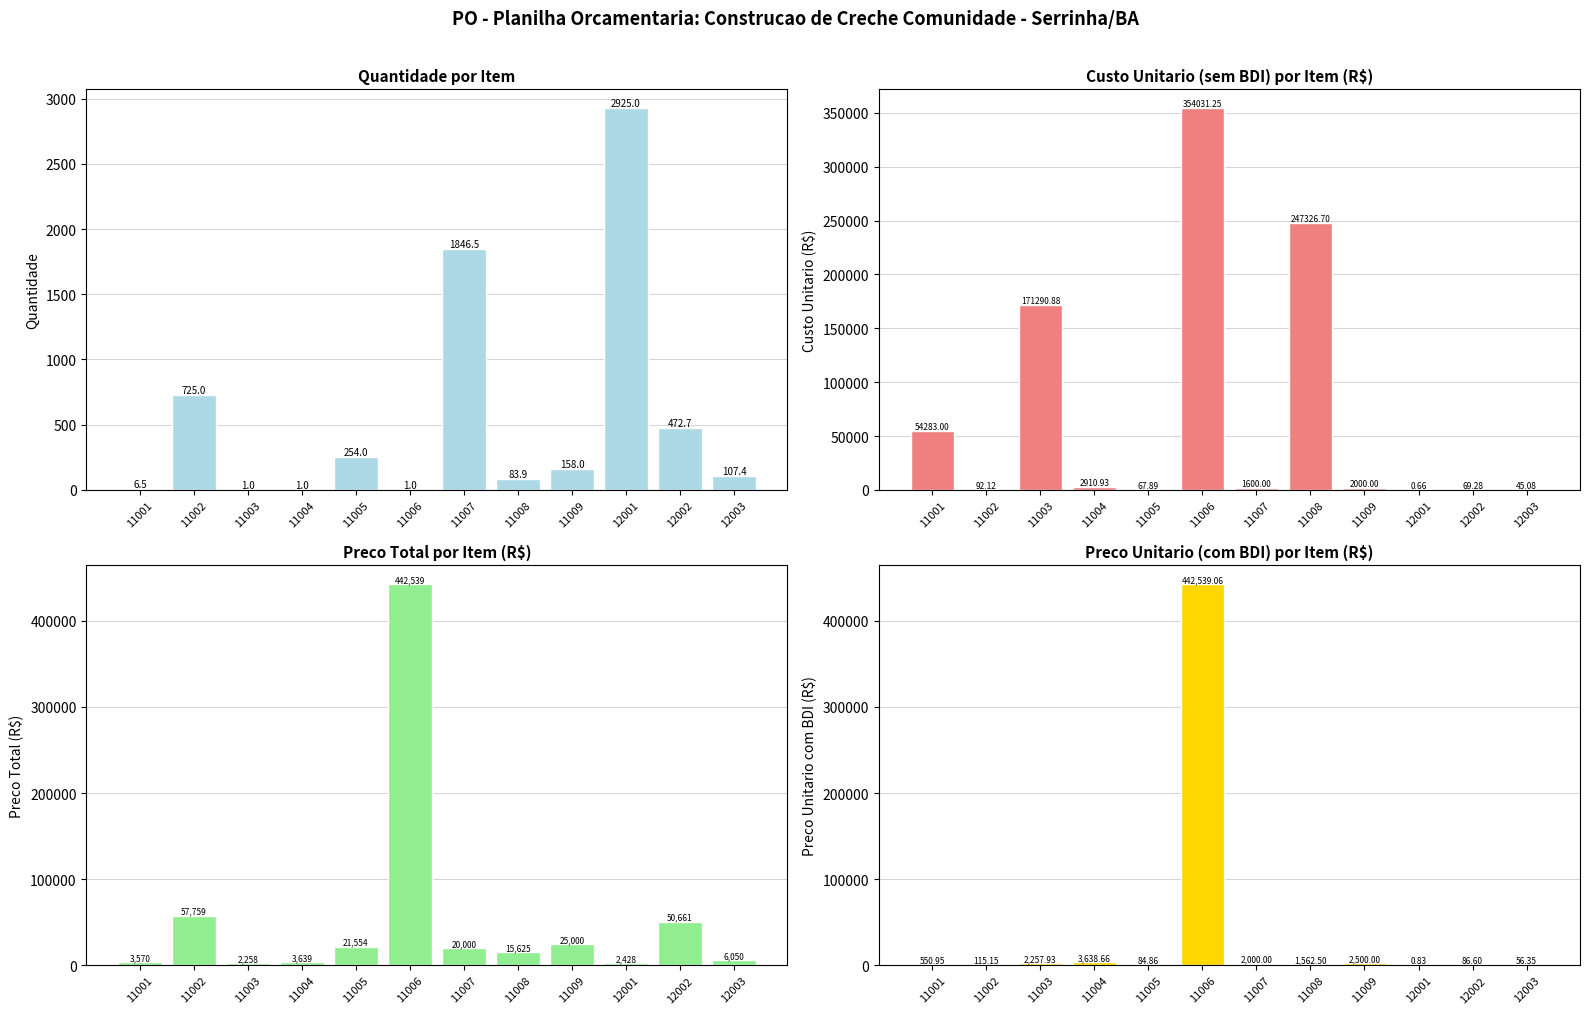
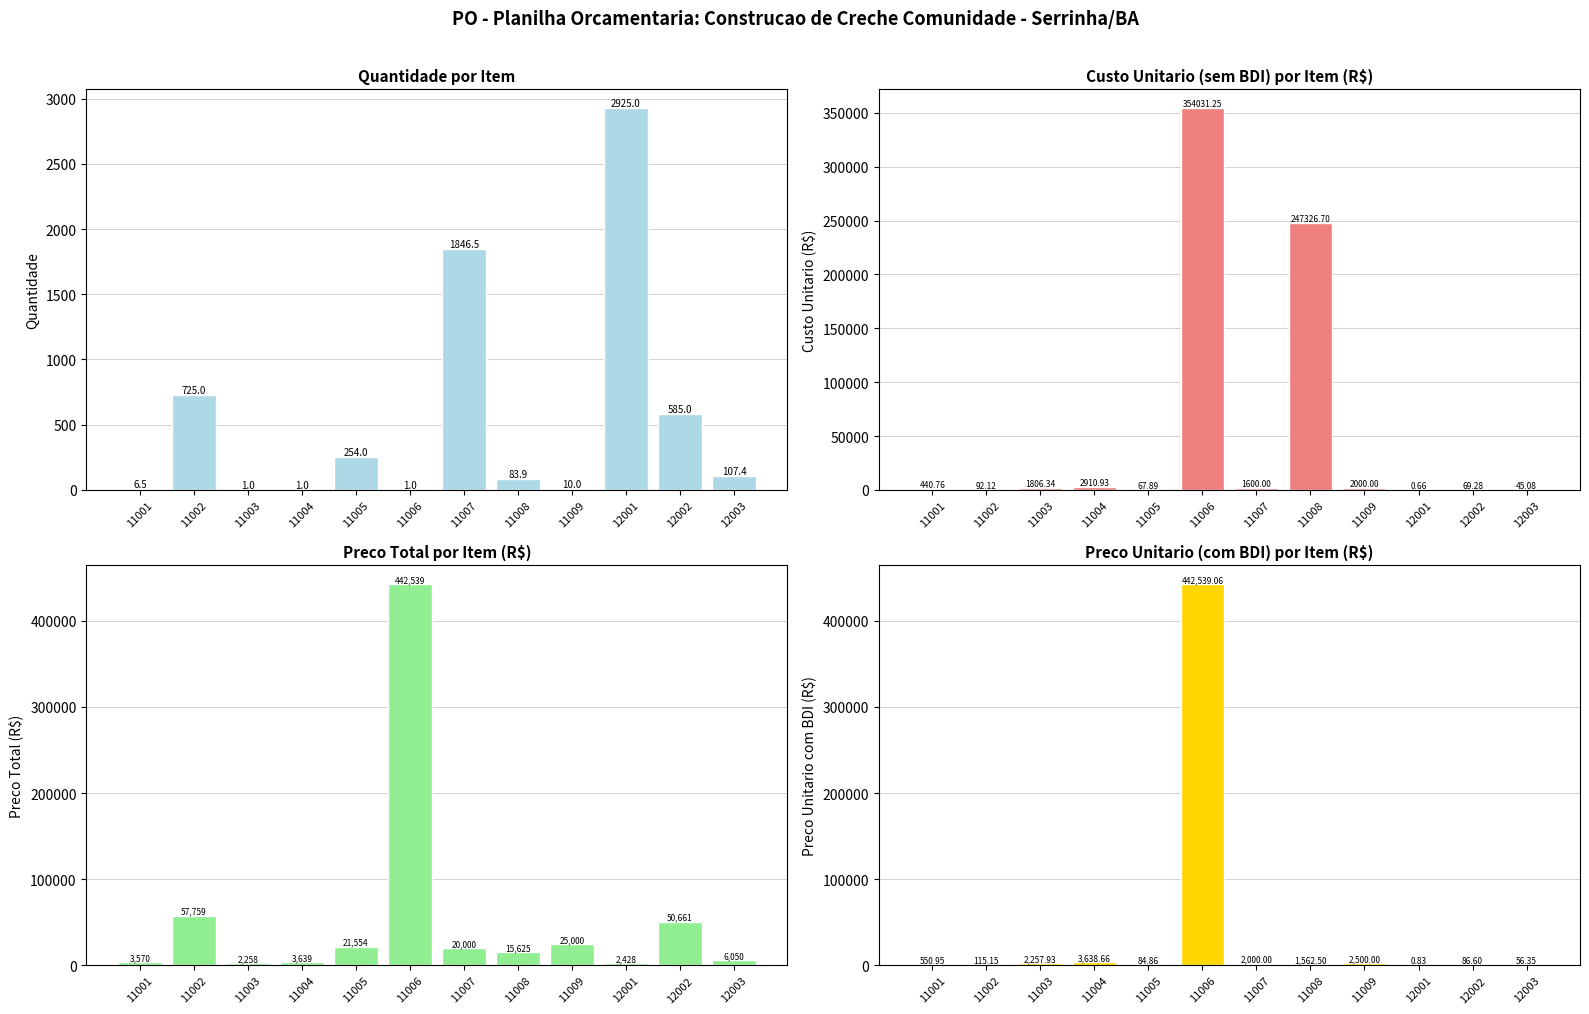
  {
    "Quantidade por Item": {
      "11001": "6.5",
      "11002": "725.0",
      "11003": "1.0",
      "11004": "1.0",
      "11005": "254.0",
      "11006": "1.0",
      "11007": "1846.5",
      "11008": "83.9",
-     "11009": "158.0",
+     "11009": "10.0",
      "12001": "2925.0",
-     "12002": "472.7",
+     "12002": "585.0",
      "12003": "107.4"
    },
    "Custo Unitario (sem BDI) por Item (R$)": {
-     "11001": "54283.00",
+     "11001": "440.76",
      "11002": "92.12",
-     "11003": "171290.88",
+     "11003": "1806.34",
      "11004": "2910.93",
      "11005": "67.89",
      "11006": "354031.25",
      "11007": "1600.00",
      "11008": "247326.70",
      "11009": "2000.00",
      "12001": "0.66",
      "12002": "69.28",
      "12003": "45.08"
    },
    "Preco Total por Item (R$)": {
      "11001": "3,570",
      "11002": "57,759",
      "11003": "2,258",
      "11004": "3,639",
      "11005": "21,554",
      "11006": "442,539",
      "11007": "20,000",
      "11008": "15,625",
      "11009": "25,000",
      "12001": "2,428",
      "12002": "50,661",
      "12003": "6,050"
    },
    "Preco Unitario (com BDI) por Item (R$)": {
      "11001": "550.95",
      "11002": "115.15",
      "11003": "2,257.93",
      "11004": "3,638.66",
      "11005": "84.86",
      "11006": "442,539.06",
      "11007": "2,000.00",
      "11008": "1,562.50",
      "11009": "2,500.00",
      "12001": "0.83",
      "12002": "86.60",
      "12003": "56.35"
    }
  }
